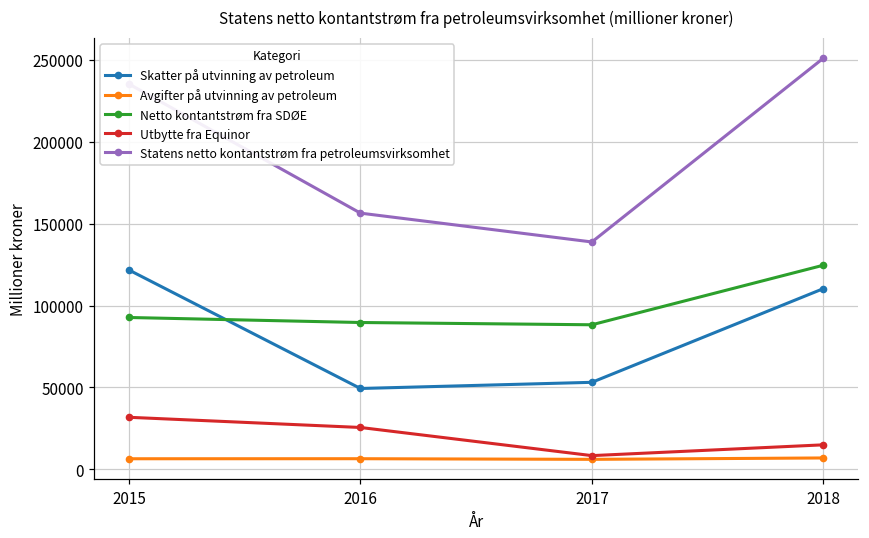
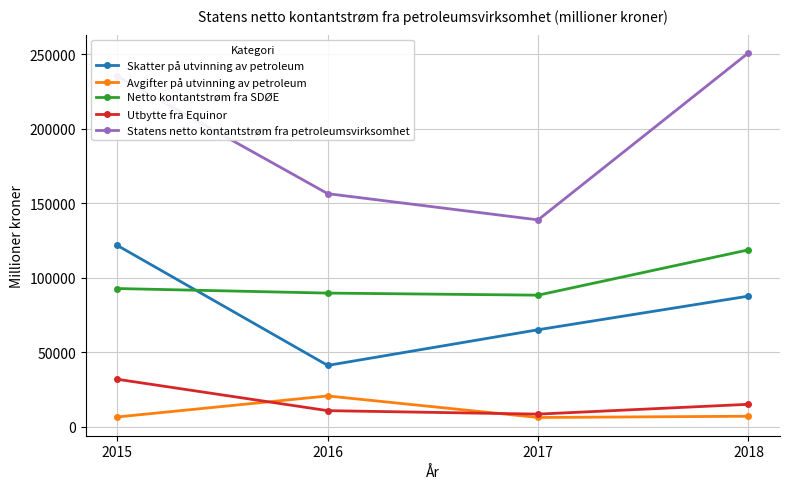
  {
    "Skatter på utvinning av petroleum": {
      "2015": 122000,
-     "2016": 49000,
-     "2017": 53000,
-     "2018": 110000
+     "2016": 41000,
+     "2017": 65000,
+     "2018": 88000
    },
    "Avgifter på utvinning av petroleum": {
      "2015": 6000,
-     "2016": 7000,
+     "2016": 21000,
      "2017": 6000,
      "2018": 7000
    },
    "Netto kontantstrøm fra SDØE": {
      "2015": 93000,
      "2016": 90000,
      "2017": 88000,
-     "2018": 125000
+     "2018": 119000
    },
    "Utbytte fra Equinor": {
      "2015": 32000,
-     "2016": 26000,
+     "2016": 11000,
      "2017": 8000,
      "2018": 15000
    },
    "Statens netto kontantstrøm fra petroleumsvirksomhet": {
      "2016": 156000,
      "2017": 139000,
      "2018": 251000
    }
  }
